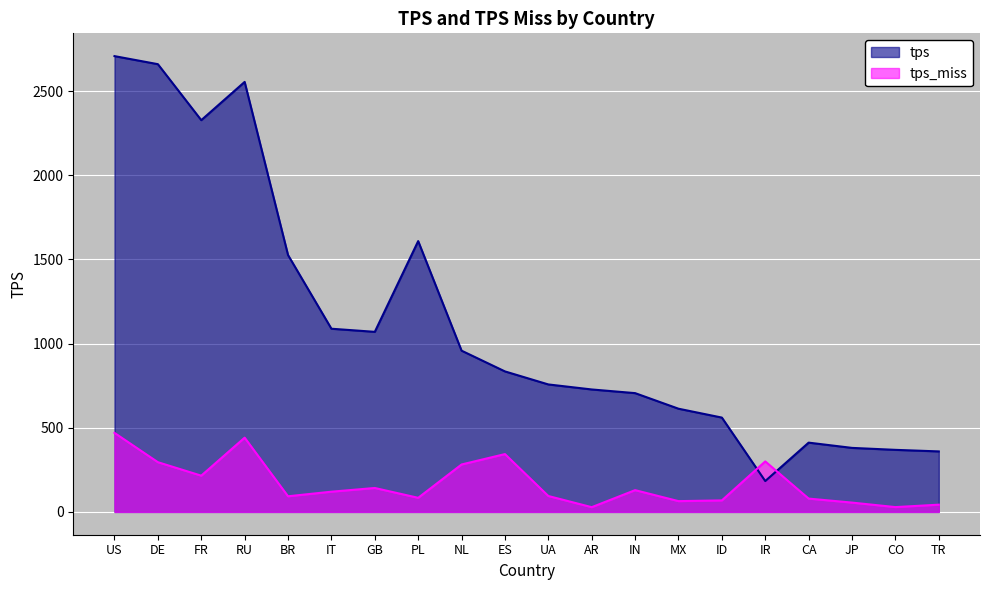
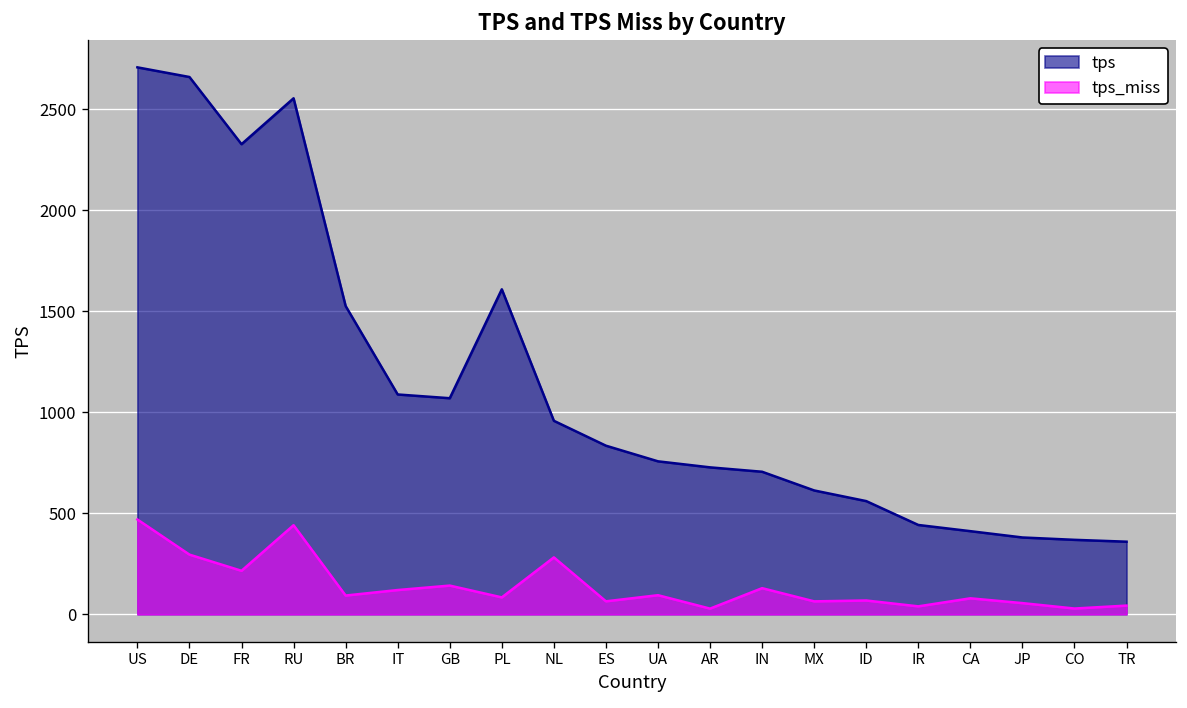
  {
    "tps": {
      "US": 2710,
      "DE": 2660,
      "FR": 2330,
      "RU": 2560,
      "BR": 1530,
      "IT": 1090,
      "GB": 1070,
      "PL": 1610,
      "NL": 960,
      "ES": 830,
      "UA": 760,
      "AR": 730,
      "IN": 710,
      "MX": 610,
      "ID": 560,
-     "IR": 180,
+     "IR": 440,
      "CA": 410,
      "JP": 380,
      "CO": 370,
      "TR": 360
    },
    "tps_miss": {
      "US": 470,
      "DE": 300,
      "FR": 220,
      "RU": 440,
      "BR": 90,
      "IT": 120,
      "GB": 140,
      "PL": 80,
      "NL": 280,
-     "ES": 340,
+     "ES": 60,
      "UA": 90,
      "AR": 30,
      "IN": 130,
      "MX": 60,
      "ID": 70,
-     "IR": 300,
+     "IR": 40,
      "CA": 80,
      "JP": 60,
      "CO": 30,
      "TR": 40
    }
  }
